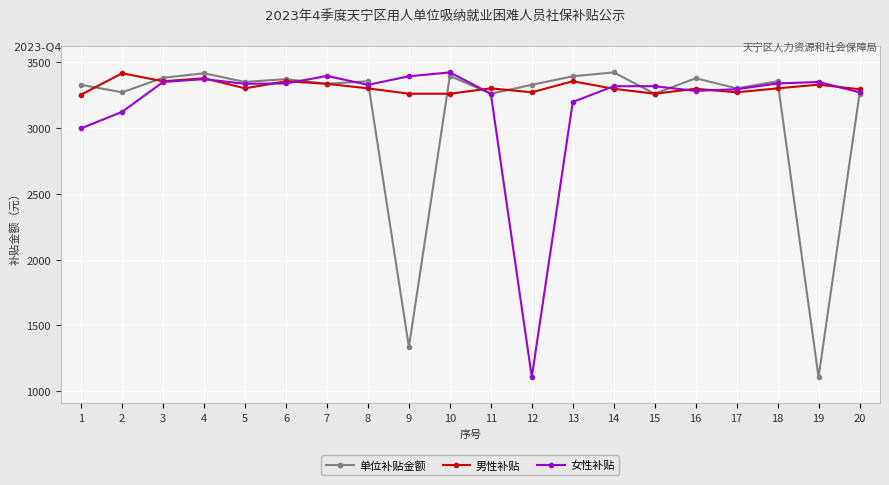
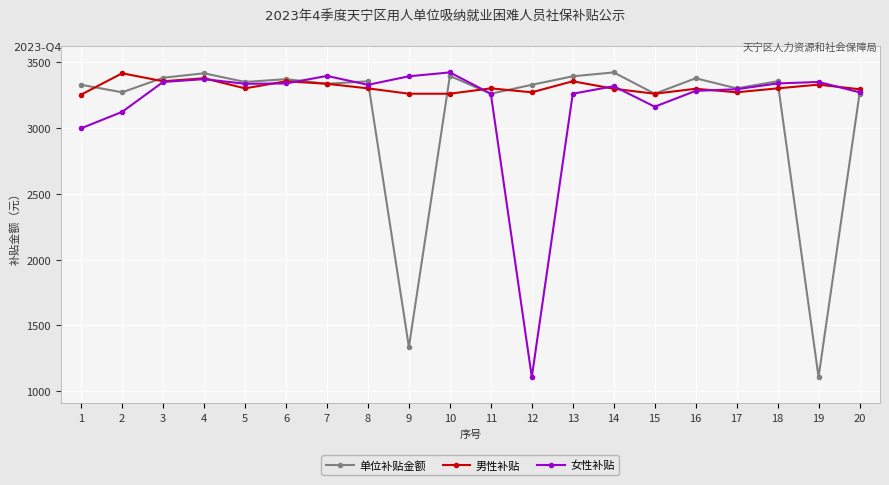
  {
    "单位补贴金额": {
      "1": 3330,
      "2": 3270,
      "3": 3380,
      "4": 3420,
      "8": 3360,
      "9": 1330,
      "10": 3400,
      "12": 3330,
      "13": 3390,
      "14": 3420,
      "16": 3380,
      "19": 1110
    },
    "男性补贴": {
      "1": 3260,
      "2": 3420,
      "5": 3300,
      "8": 3300,
      "9": 3260,
      "10": 3260,
      "11": 3300,
      "12": 3270,
      "13": 3360,
      "14": 3300,
      "17": 3270,
      "18": 3300,
      "19": 3330,
      "20": 3300
    },
    "女性补贴": {
      "1": 3000,
      "2": 3120,
      "7": 3400,
      "8": 3330,
      "9": 3390,
      "10": 3420,
      "12": 1110,
-     "13": 3200,
+     "13": 3260,
      "14": 3320,
-     "15": 3320,
+     "15": 3160,
      "19": 3350
    }
  }
